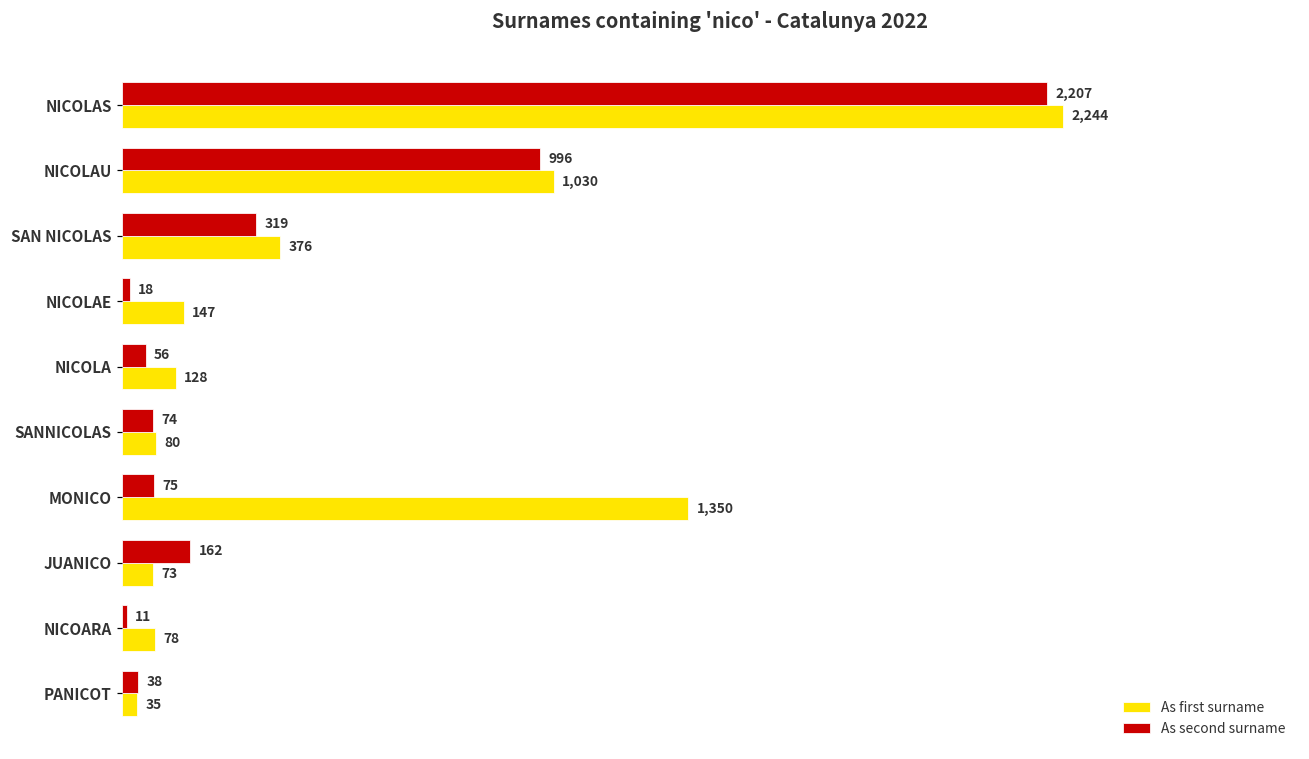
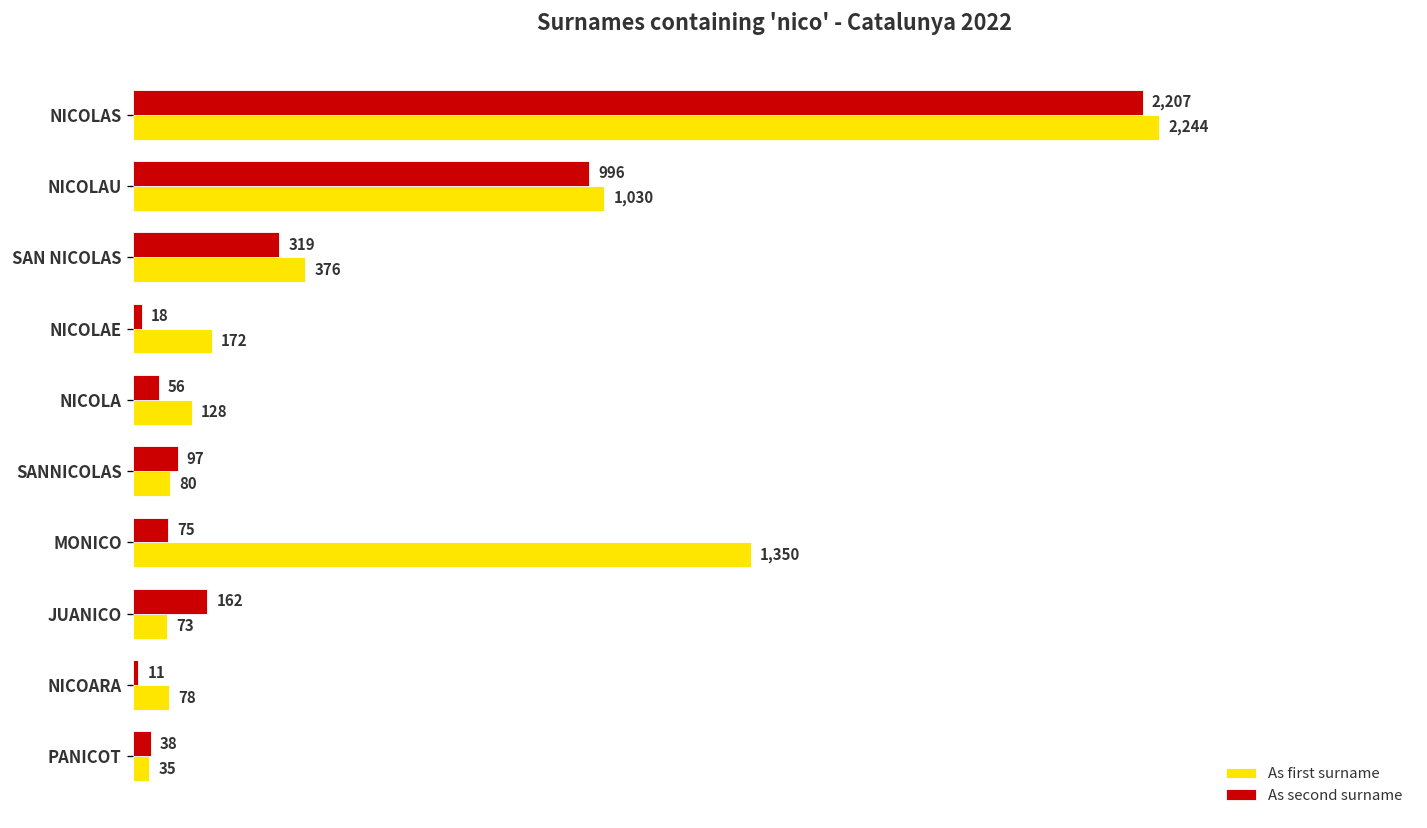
  {
    "As first surname": {
      "NICOLAS": "2,244",
      "NICOLAU": "1,030",
      "SAN NICOLAS": "376",
-     "NICOLAE": "147",
+     "NICOLAE": "172",
      "NICOLA": "128",
      "SANNICOLAS": "80",
      "MONICO": "1,350",
      "JUANICO": "73",
      "NICOARA": "78",
      "PANICOT": "35"
    },
    "As second surname": {
      "NICOLAS": "2,207",
      "NICOLAU": "996",
      "SAN NICOLAS": "319",
      "NICOLAE": "18",
      "NICOLA": "56",
-     "SANNICOLAS": "74",
+     "SANNICOLAS": "97",
      "MONICO": "75",
      "JUANICO": "162",
      "NICOARA": "11",
      "PANICOT": "38"
    }
  }
